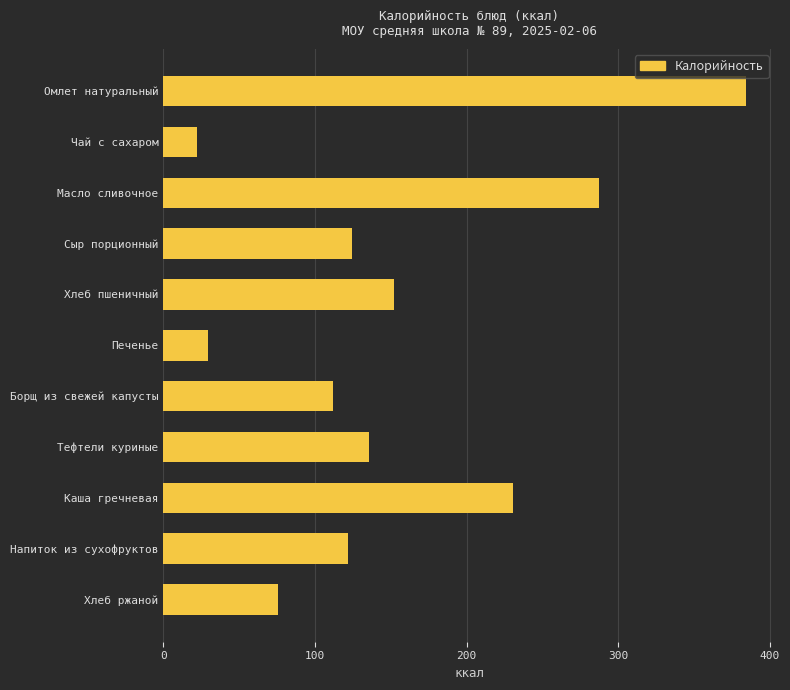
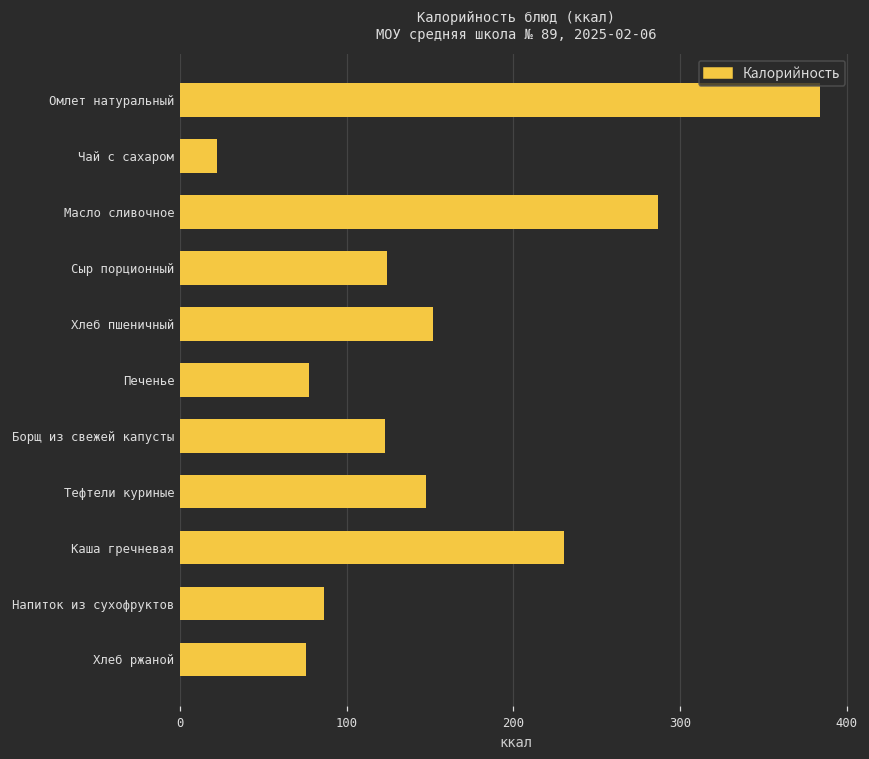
  {
    "Омлет натуральный": 384,
    "Чай с сахаром": 22,
    "Масло сливочное": 287,
    "Сыр порционный": 124,
    "Хлеб пшеничный": 152,
-   "Печенье": 29,
-   "Борщ из свежей капусты": 112,
-   "Тефтели куриные": 136,
+   "Печенье": 77,
+   "Борщ из свежей капусты": 123,
+   "Тефтели куриные": 148,
    "Каша гречневая": 230,
-   "Напиток из сухофруктов": 122,
+   "Напиток из сухофруктов": 87,
    "Хлеб ржаной": 76
  }
